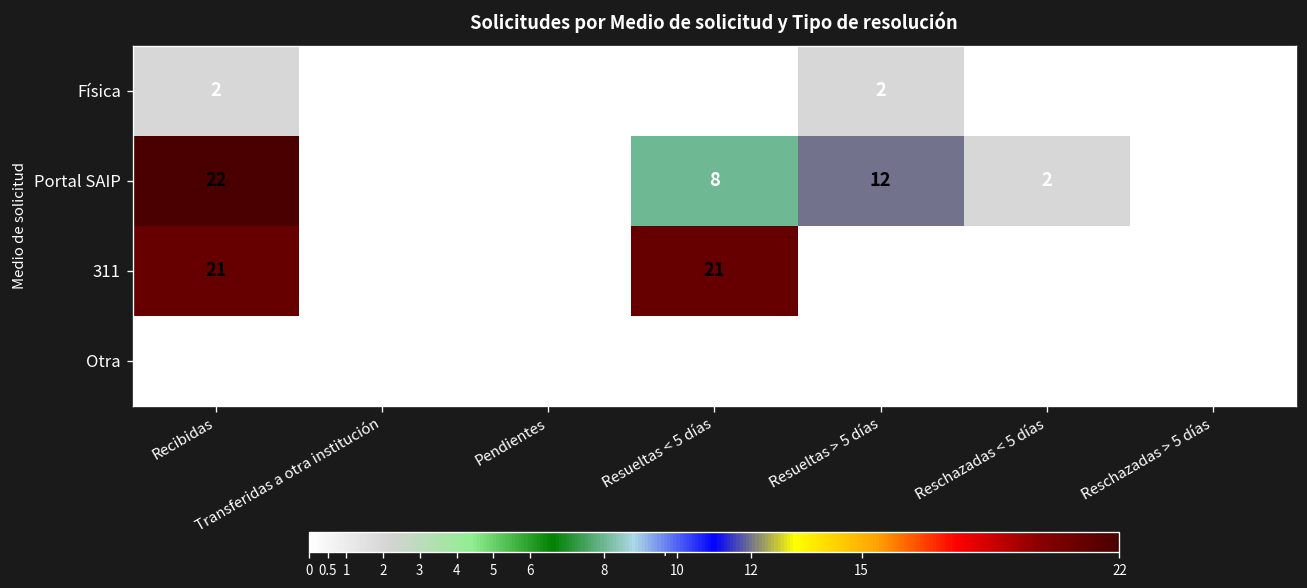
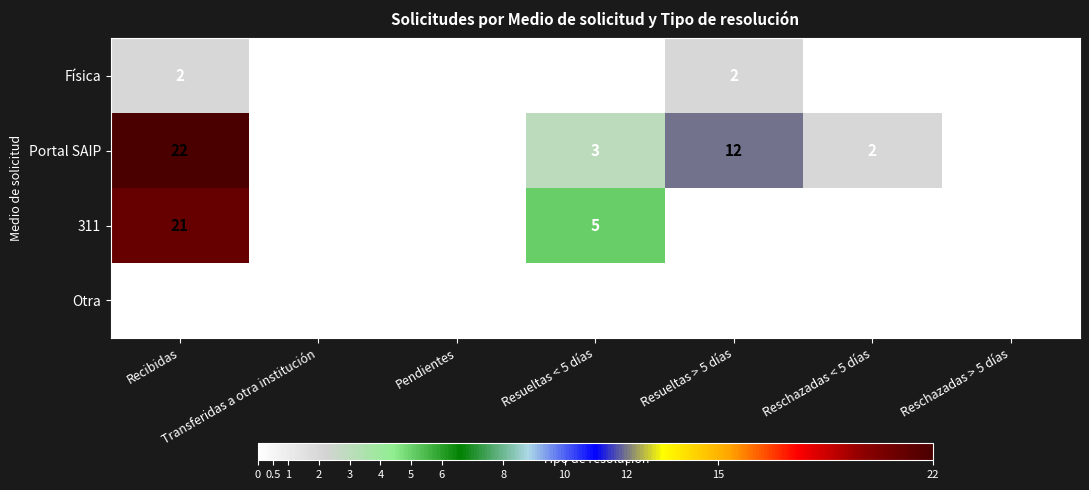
  {
    "Portal SAIP": {
      "Recibidas": 22,
-     "Resueltas < 5 días": 8,
+     "Resueltas < 5 días": 3,
      "Resueltas > 5 días": 12
    },
    "311": {
      "Recibidas": 21,
-     "Resueltas < 5 días": 21
+     "Resueltas < 5 días": 5
    }
  }
